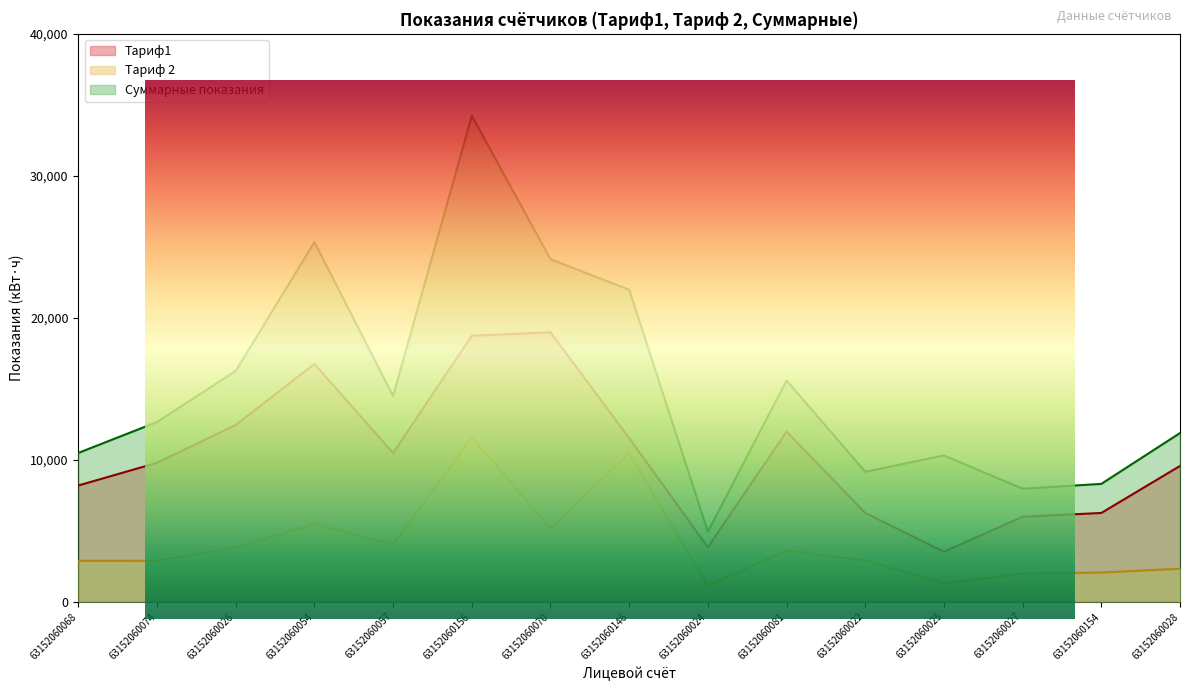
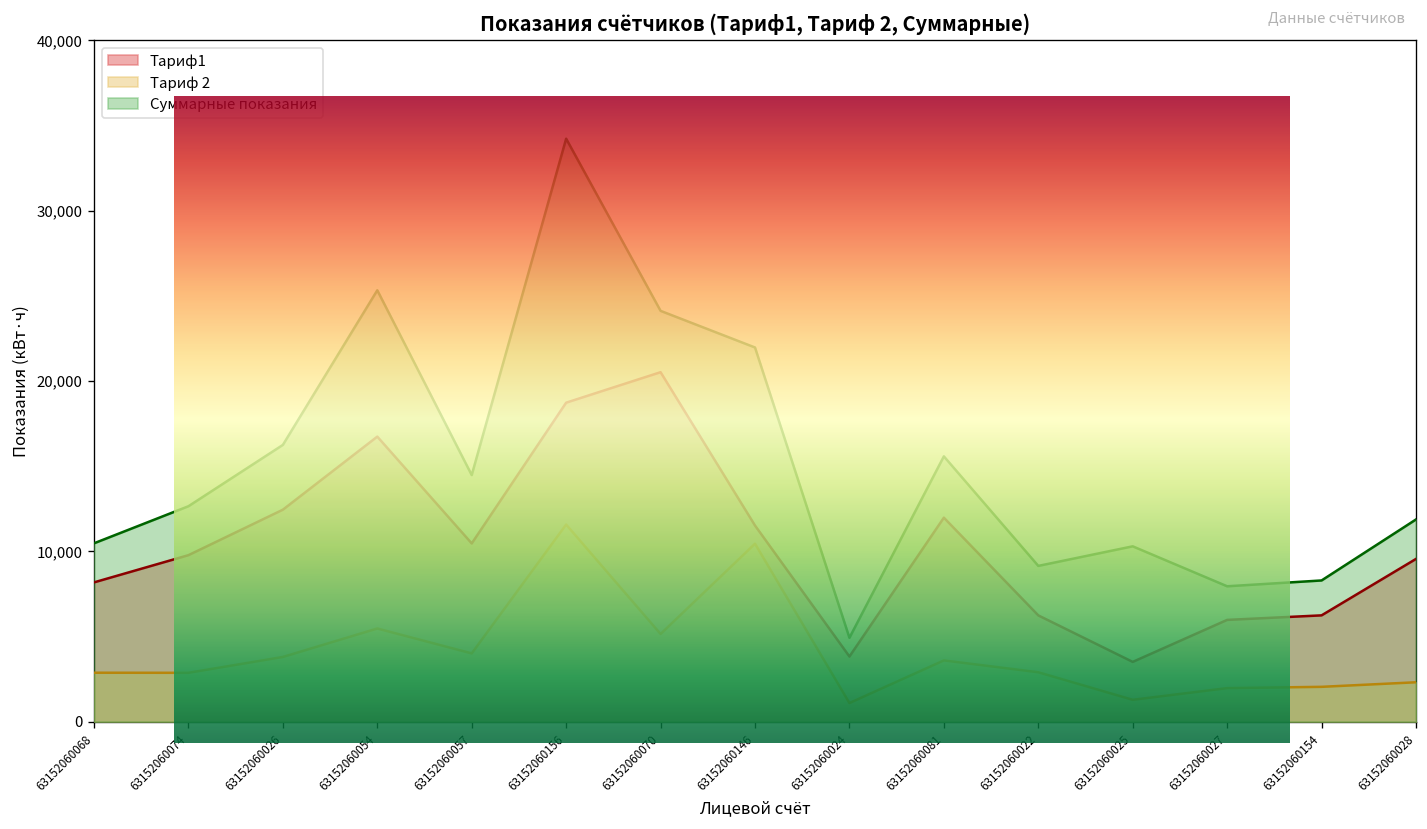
  {
    "Показания счётчиков (Тариф1, Тариф 2, Суммарные)": {
      "Тариф1": {
        "63152060068": "8,200",
        "63152060074": "9,800",
        "63152060026": "12,400",
        "63152060054": "16,700",
        "63152060057": "10,500",
        "63152060156": "18,700",
-       "63152060070": "19,000",
+       "63152060070": "20,500",
        "63152060146": "11,500",
        "63152060024": "3,800",
        "63152060081": "12,000",
        "63152060022": "6,200",
        "63152060025": "3,500",
        "63152060027": "6,000",
        "63152060154": "6,200",
        "63152060028": "9,600"
      },
      "Тариф 2": {
        "63152060068": "2,900",
        "63152060074": "2,900",
        "63152060026": "3,800",
        "63152060054": "5,500",
        "63152060057": "4,000",
        "63152060156": "11,600",
        "63152060070": "5,200",
        "63152060146": "10,500",
        "63152060024": "1,100",
        "63152060081": "3,600",
        "63152060022": "2,900",
        "63152060025": "1,300",
        "63152060027": "2,000",
        "63152060154": "2,000",
        "63152060028": "2,300"
      },
      "Суммарные показания": {
        "63152060068": "10,500",
        "63152060074": "12,700",
        "63152060026": "16,300",
        "63152060054": "25,300",
        "63152060057": "14,500",
        "63152060156": "34,200",
        "63152060070": "24,100",
        "63152060146": "22,000",
        "63152060024": "4,900",
        "63152060081": "15,600",
        "63152060022": "9,100",
        "63152060025": "10,300",
        "63152060027": "8,000",
        "63152060154": "8,300",
        "63152060028": "11,900"
      }
    }
  }
